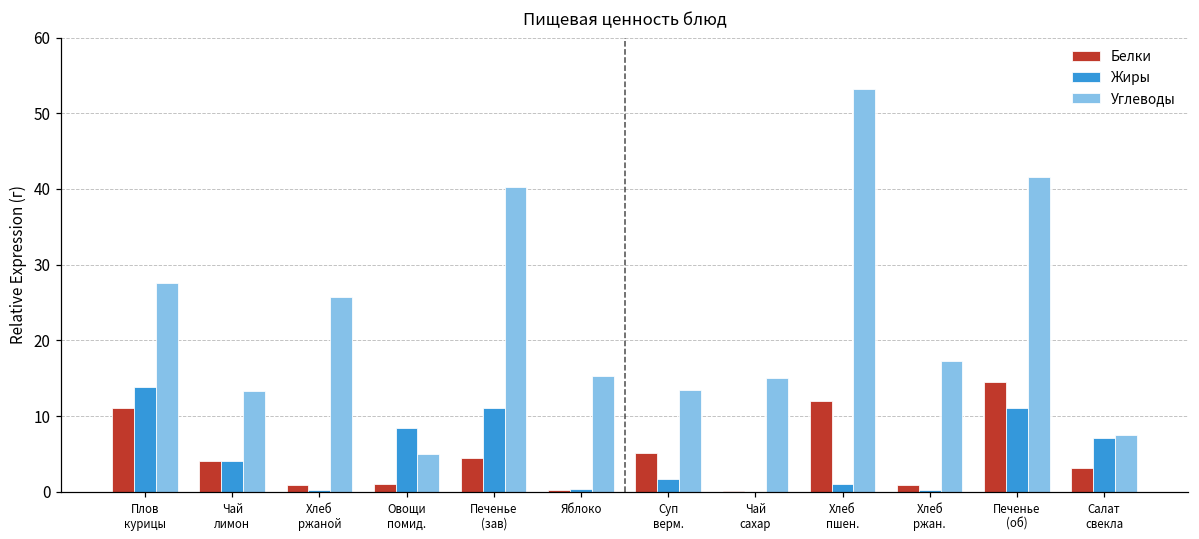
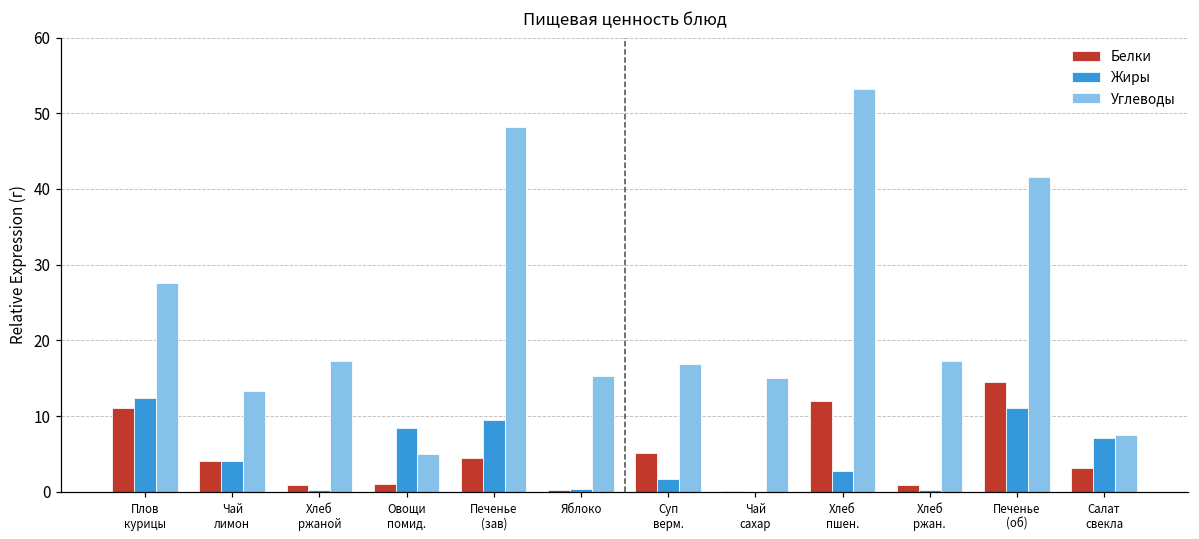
  {
    "Белки": {
      "Плов курицы": 11,
      "Чай лимон": 4,
      "Хлеб ржаной": 1,
      "Овощи помид.": 1,
      "Печенье (зав)": 5,
      "Суп верм.": 5,
      "Хлеб пшен.": 12,
      "Хлеб ржан.": 1,
      "Печенье (об)": 15,
      "Салат свекла": 3
    },
    "Жиры": {
-     "Плов курицы": 14,
+     "Плов курицы": 12,
      "Чай лимон": 4,
      "Овощи помид.": 8,
-     "Печенье (зав)": 11,
+     "Печенье (зав)": 10,
      "Суп верм.": 2,
-     "Хлеб пшен.": 1,
+     "Хлеб пшен.": 3,
      "Печенье (об)": 11,
      "Салат свекла": 7
    },
    "Углеводы": {
      "Плов курицы": 28,
      "Чай лимон": 13,
-     "Хлеб ржаной": 26,
+     "Хлеб ржаной": 17,
      "Овощи помид.": 5,
-     "Печенье (зав)": 40,
+     "Печенье (зав)": 48,
      "Яблоко": 15,
-     "Суп верм.": 14,
+     "Суп верм.": 17,
      "Чай сахар": 15,
      "Хлеб пшен.": 53,
      "Хлеб ржан.": 17,
      "Печенье (об)": 42,
      "Салат свекла": 8
    }
  }
